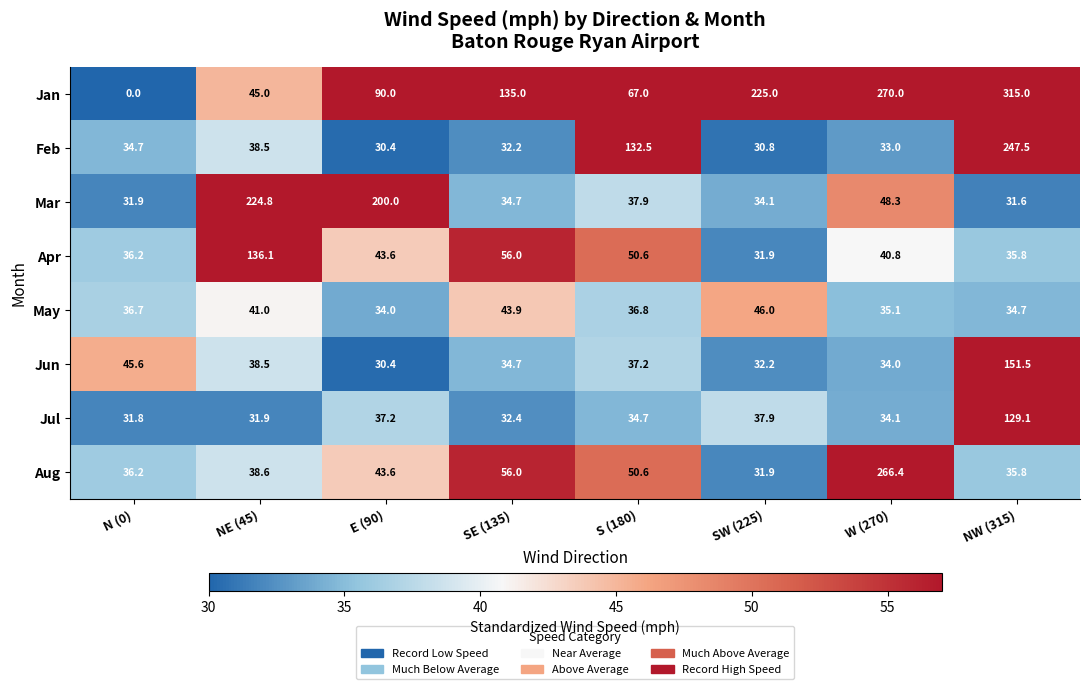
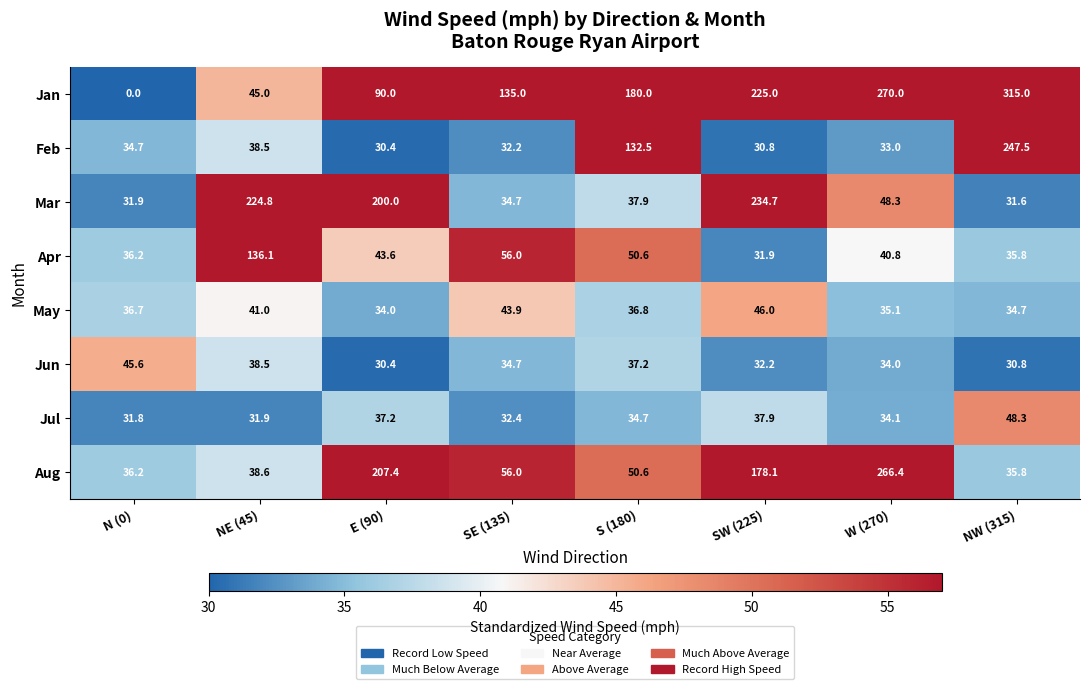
  {
    "Jan": {
      "N (0)": 0.0,
      "NE (45)": 45.0,
      "E (90)": 90.0,
      "SE (135)": 135.0,
-     "S (180)": 67.0,
+     "S (180)": 180.0,
      "SW (225)": 225.0,
      "W (270)": 270.0,
      "NW (315)": 315.0
    },
    "Feb": {
      "N (0)": 34.7,
      "NE (45)": 38.5,
      "E (90)": 30.4,
      "SE (135)": 32.2,
      "S (180)": 132.5,
      "SW (225)": 30.8,
      "W (270)": 33.0,
      "NW (315)": 247.5
    },
    "Mar": {
      "N (0)": 31.9,
      "NE (45)": 224.8,
      "E (90)": 200.0,
      "SE (135)": 34.7,
      "S (180)": 37.9,
-     "SW (225)": 34.1,
+     "SW (225)": 234.7,
      "W (270)": 48.3,
      "NW (315)": 31.6
    },
    "Apr": {
      "N (0)": 36.2,
      "NE (45)": 136.1,
      "E (90)": 43.6,
      "SE (135)": 56.0,
      "S (180)": 50.6,
      "SW (225)": 31.9,
      "W (270)": 40.8,
      "NW (315)": 35.8
    },
    "May": {
      "N (0)": 36.7,
      "NE (45)": 41.0,
      "E (90)": 34.0,
      "SE (135)": 43.9,
      "S (180)": 36.8,
      "SW (225)": 46.0,
      "W (270)": 35.1,
      "NW (315)": 34.7
    },
    "Jun": {
      "N (0)": 45.6,
      "NE (45)": 38.5,
      "E (90)": 30.4,
      "SE (135)": 34.7,
      "S (180)": 37.2,
      "SW (225)": 32.2,
      "W (270)": 34.0,
-     "NW (315)": 151.5
+     "NW (315)": 30.8
    },
    "Jul": {
      "N (0)": 31.8,
      "NE (45)": 31.9,
      "E (90)": 37.2,
      "SE (135)": 32.4,
      "S (180)": 34.7,
      "SW (225)": 37.9,
      "W (270)": 34.1,
-     "NW (315)": 129.1
+     "NW (315)": 48.3
    },
    "Aug": {
      "N (0)": 36.2,
      "NE (45)": 38.6,
-     "E (90)": 43.6,
+     "E (90)": 207.4,
      "SE (135)": 56.0,
      "S (180)": 50.6,
-     "SW (225)": 31.9,
+     "SW (225)": 178.1,
      "W (270)": 266.4,
      "NW (315)": 35.8
    }
  }
